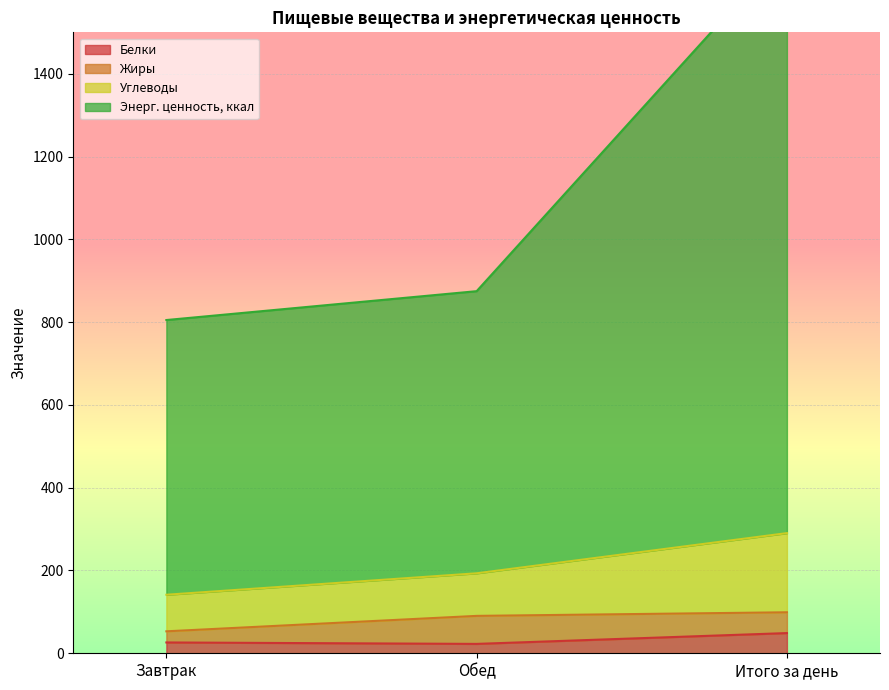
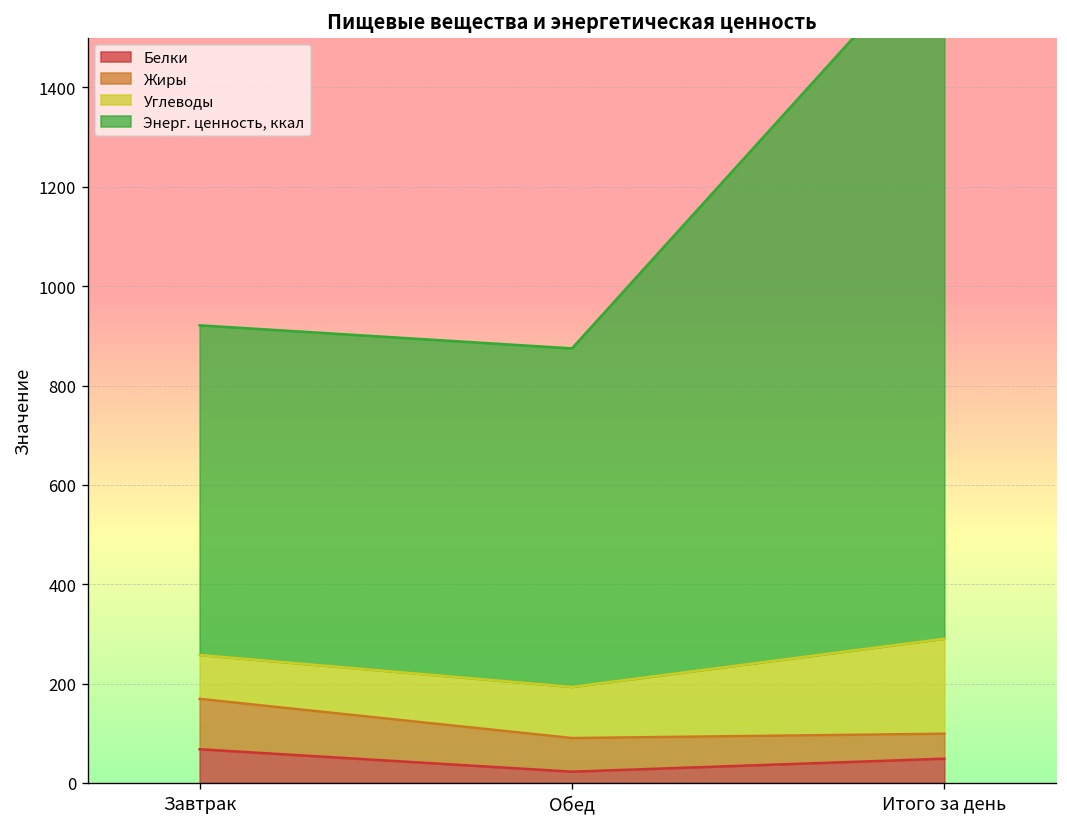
  {
    "Белки": {
-     "Завтрак": 30,
+     "Завтрак": 70,
      "Обед": 20,
      "Итого за день": 50
    },
    "Жиры": {
-     "Завтрак": 30,
+     "Завтрак": 100,
      "Обед": 70,
      "Итого за день": 50
    },
    "Углеводы": {
      "Завтрак": 90,
      "Обед": 100,
      "Итого за день": 190
    },
    "Энерг. ценность, ккал": {
      "Завтрак": 660,
      "Обед": 680
    }
  }
